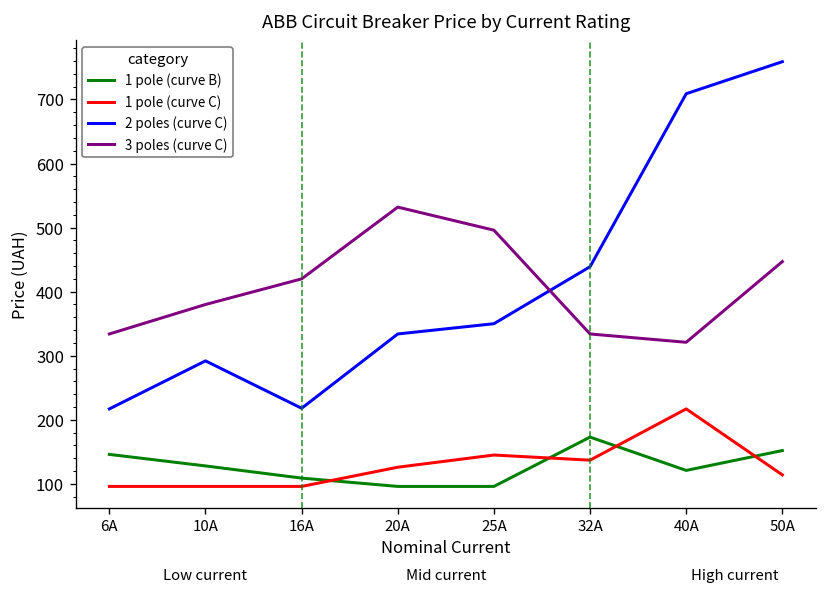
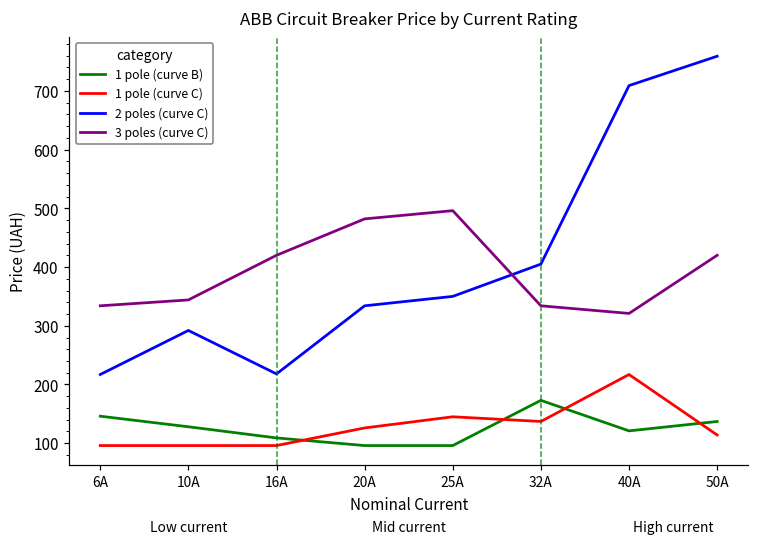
  {
    "1 pole (curve B)": {
      "6A": 150,
      "10A": 130,
      "16A": 110,
      "20A": 100,
      "25A": 100,
      "32A": 170,
      "40A": 120,
-     "50A": 150
+     "50A": 140
    },
    "1 pole (curve C)": {
      "6A": 100,
      "10A": 100,
      "16A": 100,
      "20A": 130,
      "25A": 150,
      "32A": 140,
      "40A": 220,
      "50A": 110
    },
    "2 poles (curve C)": {
      "6A": 220,
      "10A": 290,
      "16A": 220,
      "20A": 330,
      "25A": 350,
-     "32A": 440,
+     "32A": 410,
      "40A": 710,
      "50A": 760
    },
    "3 poles (curve C)": {
      "6A": 330,
-     "10A": 380,
+     "10A": 340,
      "16A": 420,
-     "20A": 530,
+     "20A": 480,
      "25A": 500,
      "32A": 330,
      "40A": 320,
-     "50A": 450
+     "50A": 420
    }
  }
